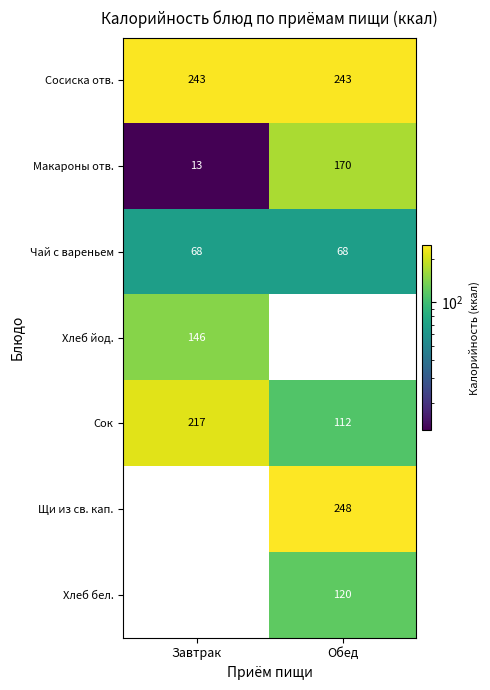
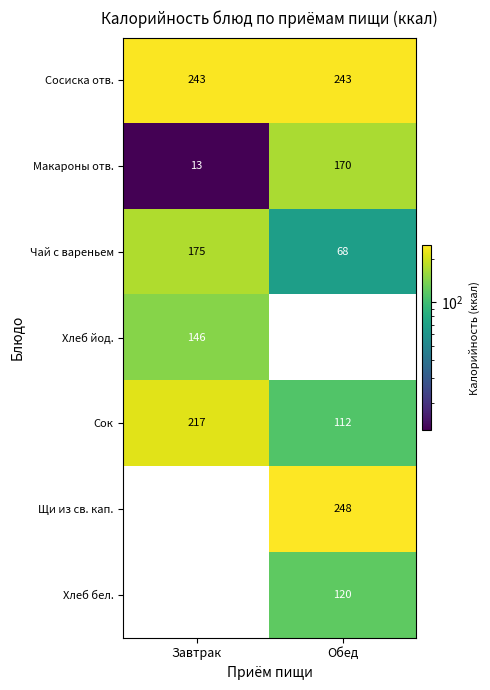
  {
    "Сосиска отв.": {
      "Завтрак": 243,
      "Обед": 243
    },
    "Макароны отв.": {
      "Завтрак": 13,
      "Обед": 170
    },
    "Чай с вареньем": {
-     "Завтрак": 68,
+     "Завтрак": 175,
      "Обед": 68
    },
    "Хлеб йод.": {
      "Завтрак": 146
    },
    "Сок": {
      "Завтрак": 217,
      "Обед": 112
    },
    "Щи из св. кап.": {
      "Обед": 248
    },
    "Хлеб бел.": {
      "Обед": 120
    }
  }
